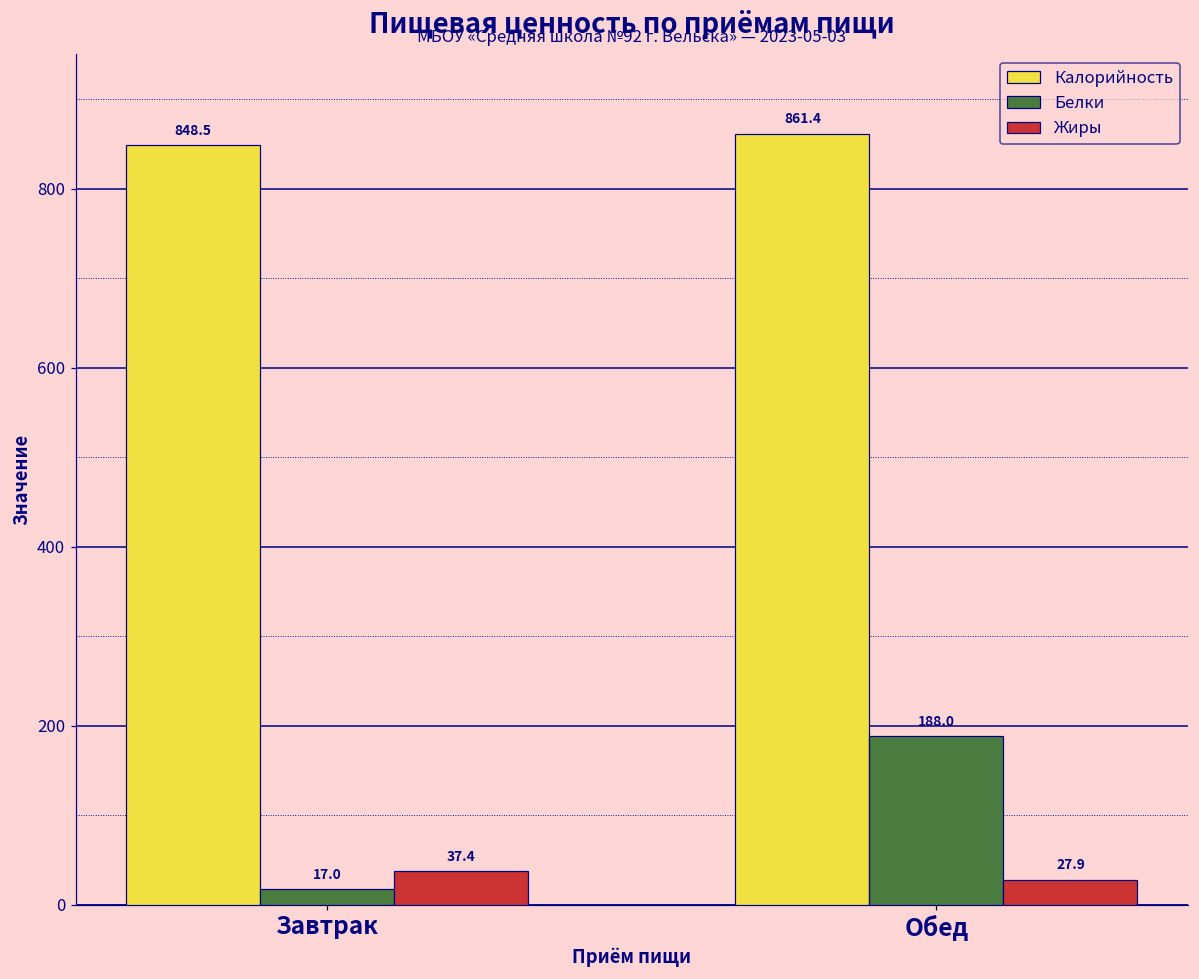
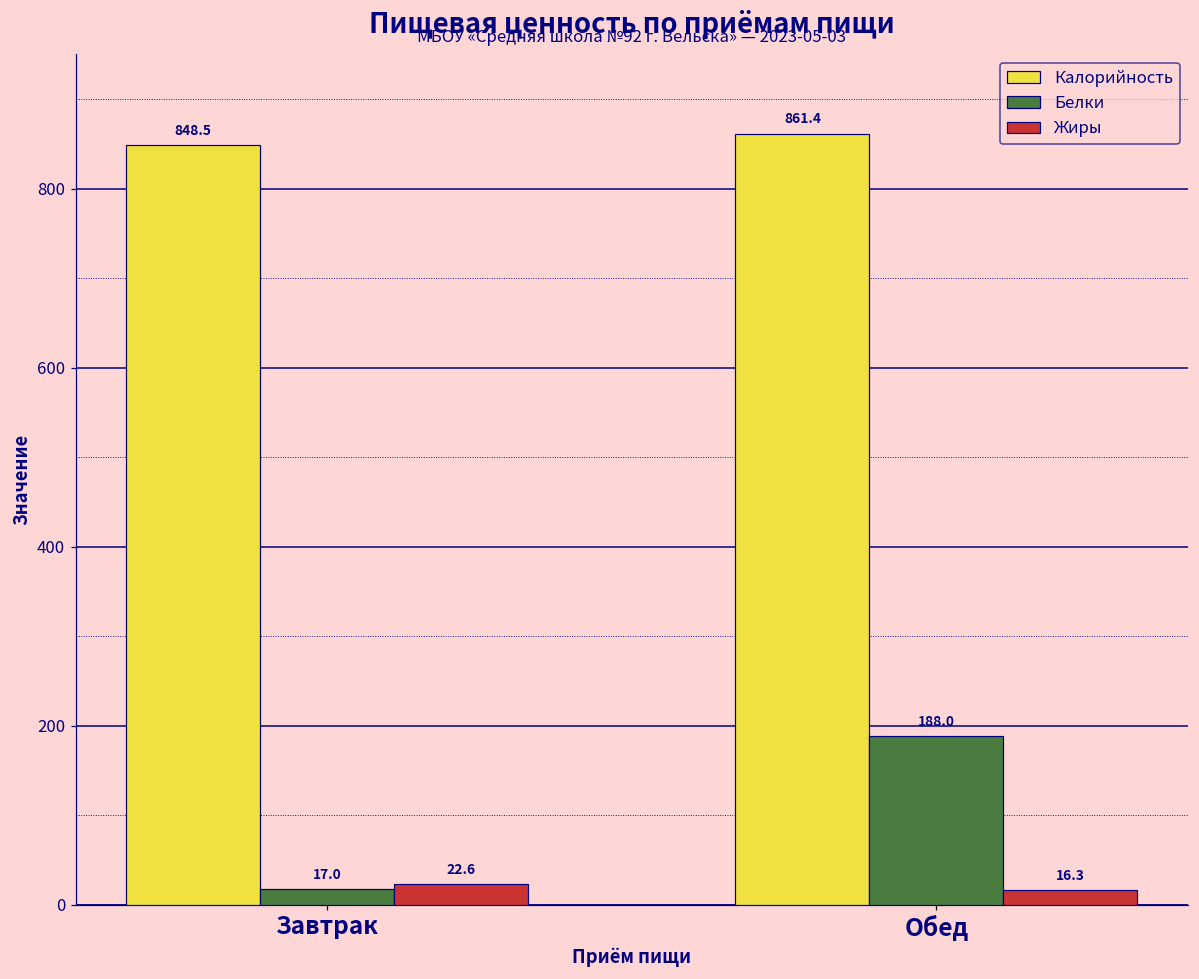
  {
    "Калорийность": {
      "Завтрак": 848.5,
      "Обед": 861.4
    },
    "Белки": {
      "Завтрак": 17.0,
      "Обед": 188.0
    },
    "Жиры": {
-     "Завтрак": 37.4,
-     "Обед": 27.9
+     "Завтрак": 22.6,
+     "Обед": 16.3
    }
  }
